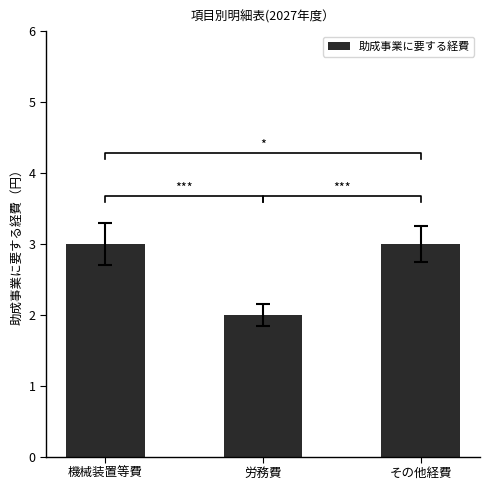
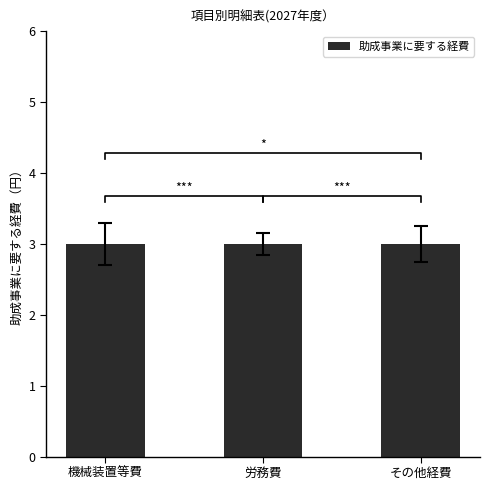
  {
    "助成事業に要する経費": {
      "機械装置等費": 3,
-     "労務費": 2,
+     "労務費": 3,
      "その他経費": 3
    }
  }
